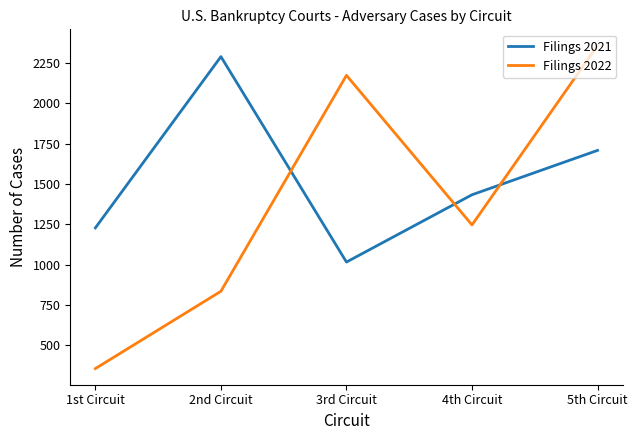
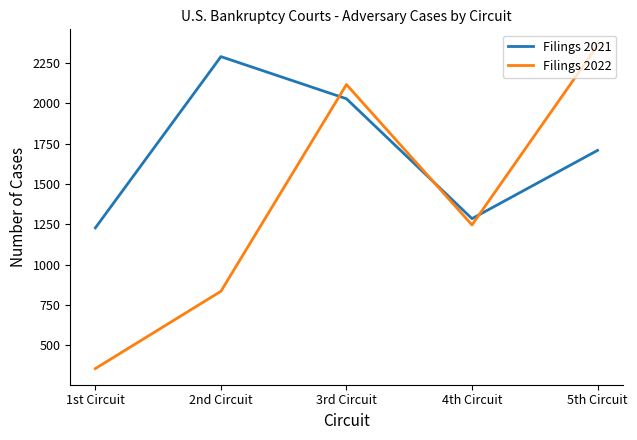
  {
    "Filings 2021": {
      "1st Circuit": 1230,
      "2nd Circuit": 2290,
-     "3rd Circuit": 1020,
-     "4th Circuit": 1430,
+     "3rd Circuit": 2030,
+     "4th Circuit": 1290,
      "5th Circuit": 1710
    },
    "Filings 2022": {
      "1st Circuit": 360,
      "2nd Circuit": 840,
-     "3rd Circuit": 2170,
+     "3rd Circuit": 2120,
      "4th Circuit": 1250
    }
  }
